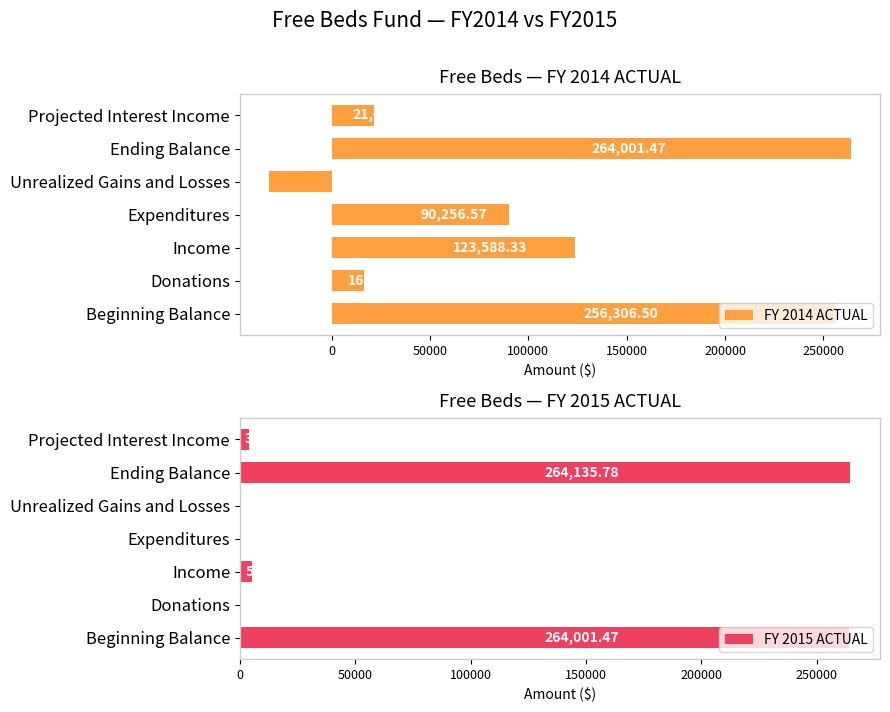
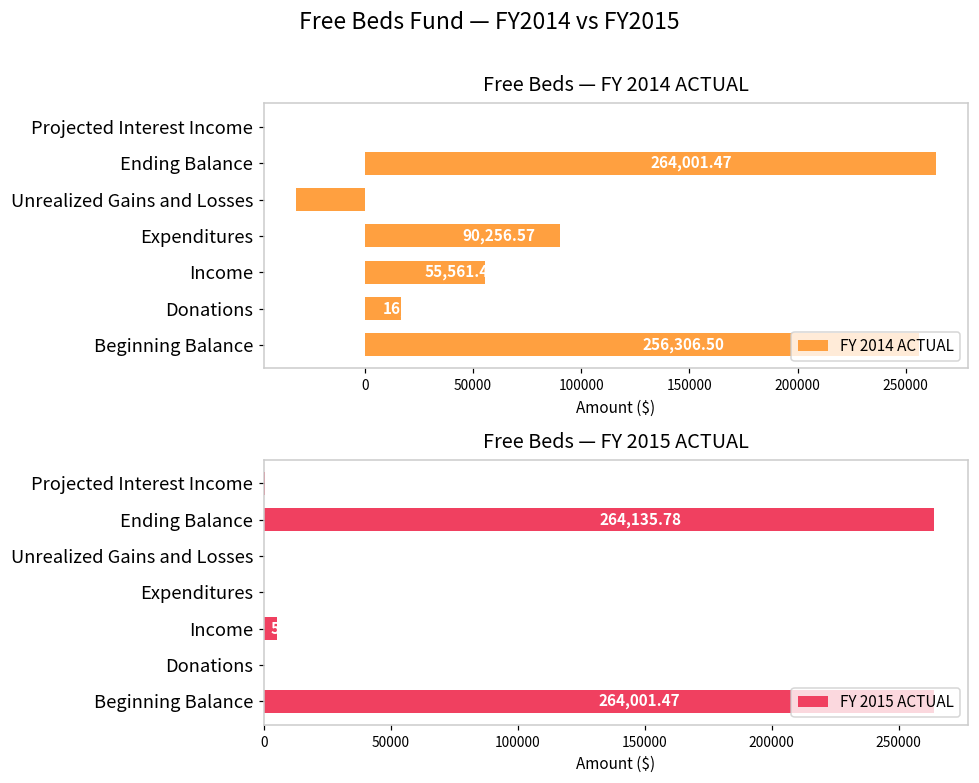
  {
    "Free Beds — FY 2014 ACTUAL": {
-     "Projected Interest Income": "22000",
+     "Projected Interest Income": "0",
      "Ending Balance": "264,001.47",
      "Expenditures": "90,256.57",
-     "Income": "123,588.33"
+     "Income": "55,561.43"
    },
    "Free Beds — FY 2015 ACTUAL": {
-     "Projected Interest Income": "4000",
+     "Projected Interest Income": "0",
      "Unrealized Gains and Losses": "0",
      "Expenditures": "0",
      "Income": "5000",
      "Donations": "0"
    }
  }
